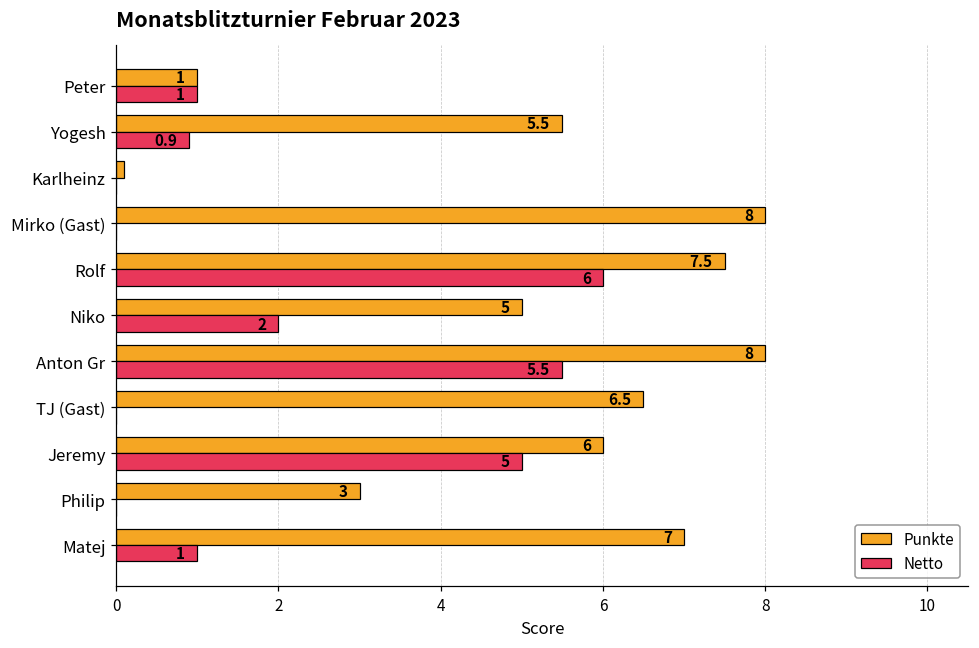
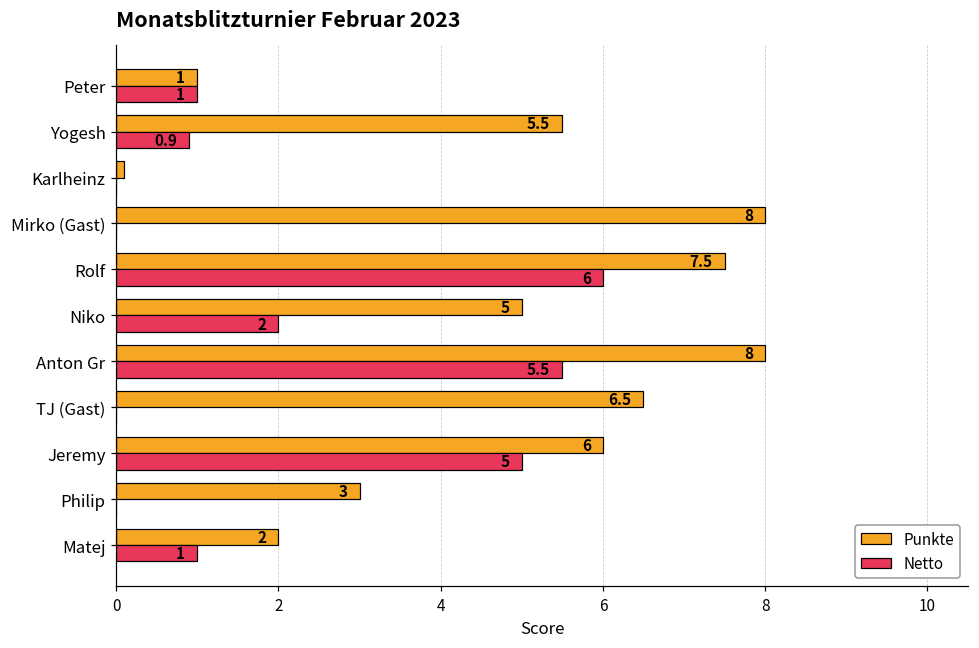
  {
    "Punkte": {
      "Peter": 1,
      "Yogesh": 5.5,
      "Mirko (Gast)": 8,
      "Rolf": 7.5,
      "Niko": 5,
      "Anton Gr": 8,
      "TJ (Gast)": 6.5,
      "Jeremy": 6,
      "Philip": 3,
-     "Matej": 7
+     "Matej": 2
    },
    "Netto": {
      "Peter": 1,
      "Yogesh": 0.9,
      "Rolf": 6,
      "Niko": 2,
      "Anton Gr": 5.5,
      "Jeremy": 5,
      "Matej": 1
    }
  }
